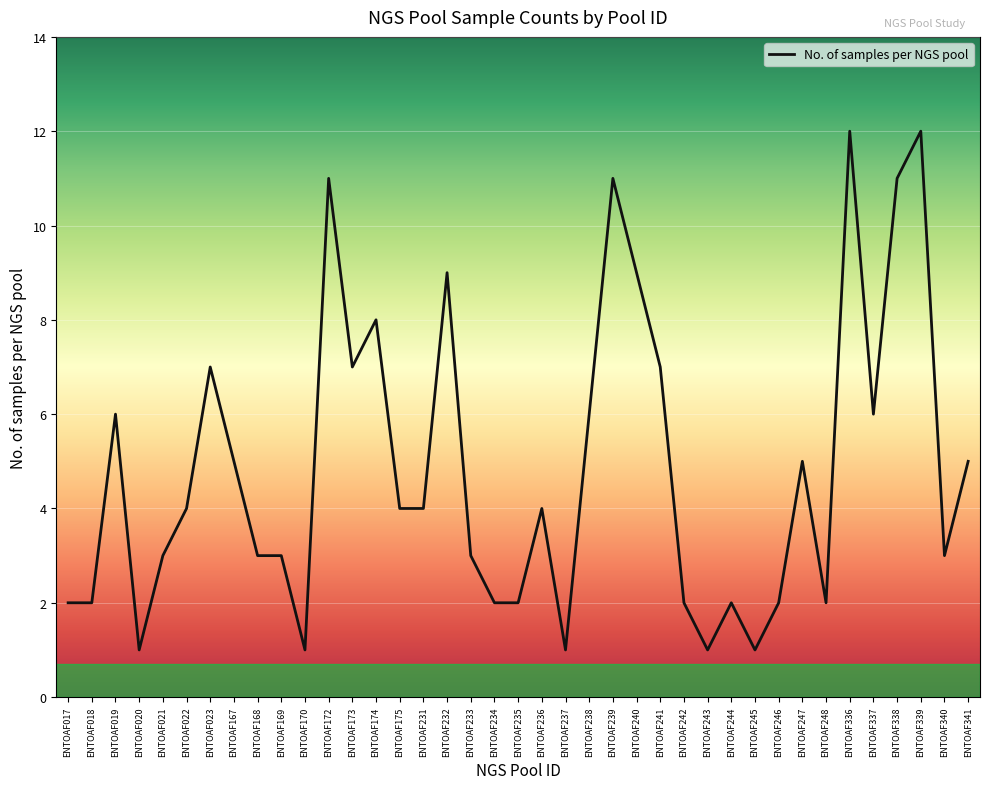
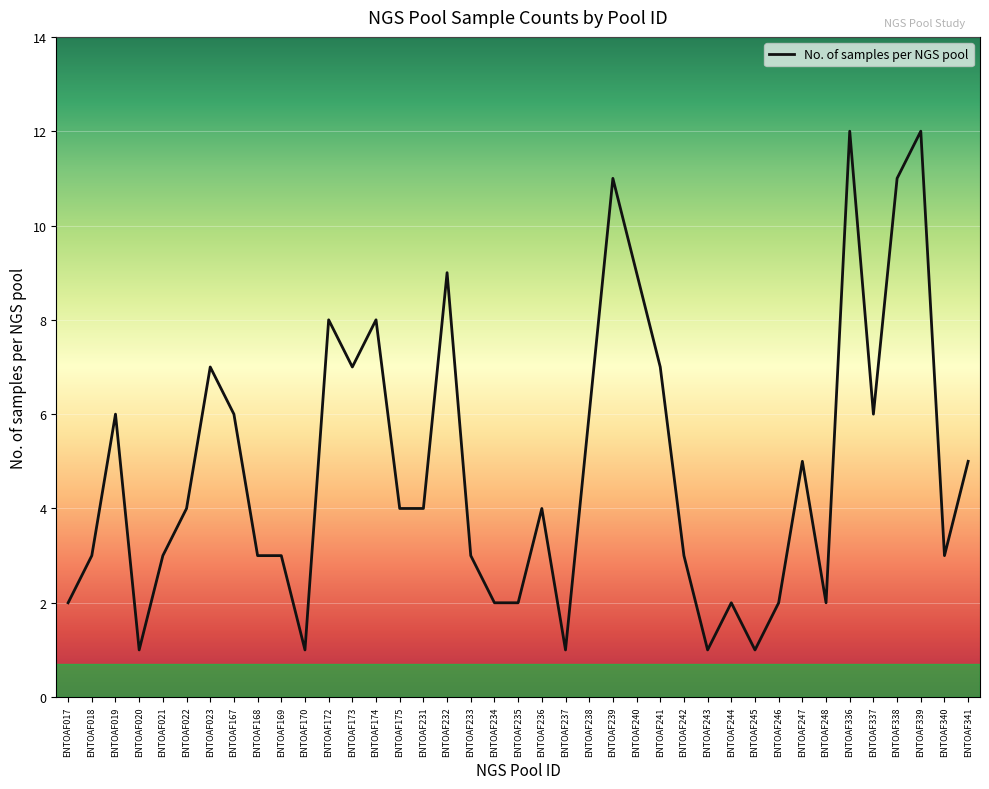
  {
    "ENTOAF017": 2,
-   "ENTOAF018": 2,
+   "ENTOAF018": 3,
    "ENTOAF019": 6,
    "ENTOAF020": 1,
    "ENTOAF021": 3,
    "ENTOAF022": 4,
    "ENTOAF023": 7,
-   "ENTOAF167": 5,
+   "ENTOAF167": 6,
    "ENTOAF168": 3,
    "ENTOAF169": 3,
    "ENTOAF170": 1,
-   "ENTOAF172": 11,
+   "ENTOAF172": 8,
    "ENTOAF173": 7,
    "ENTOAF174": 8,
    "ENTOAF175": 4,
    "ENTOAF231": 4,
    "ENTOAF232": 9,
    "ENTOAF233": 3,
    "ENTOAF234": 2,
    "ENTOAF235": 2,
    "ENTOAF236": 4,
    "ENTOAF237": 1,
    "ENTOAF238": 6,
    "ENTOAF239": 11,
    "ENTOAF240": 9,
    "ENTOAF241": 7,
-   "ENTOAF242": 2,
+   "ENTOAF242": 3,
    "ENTOAF243": 1,
    "ENTOAF244": 2,
    "ENTOAF245": 1,
    "ENTOAF246": 2,
    "ENTOAF247": 5,
    "ENTOAF248": 2,
    "ENTOAF336": 12,
    "ENTOAF337": 6,
    "ENTOAF338": 11,
    "ENTOAF339": 12,
    "ENTOAF340": 3,
    "ENTOAF341": 5
  }
